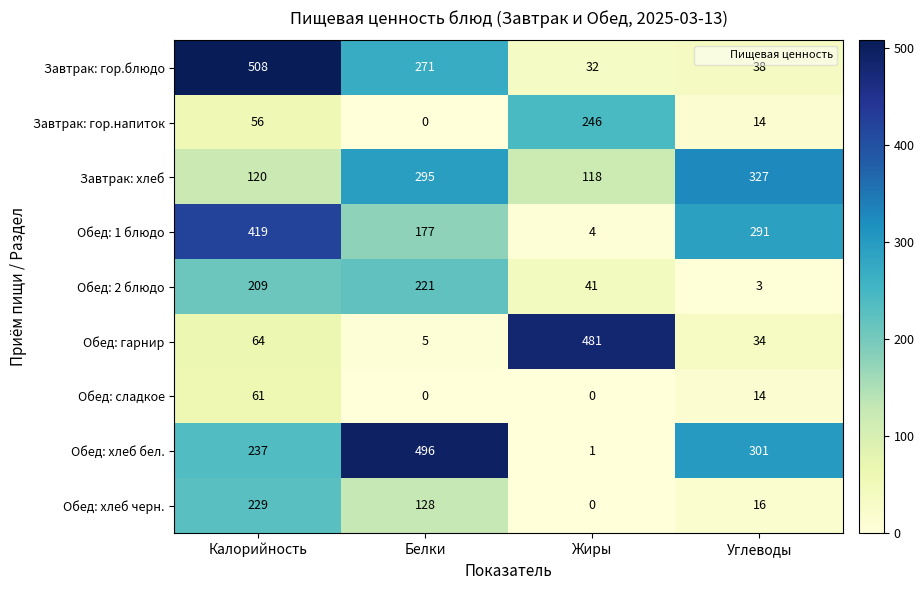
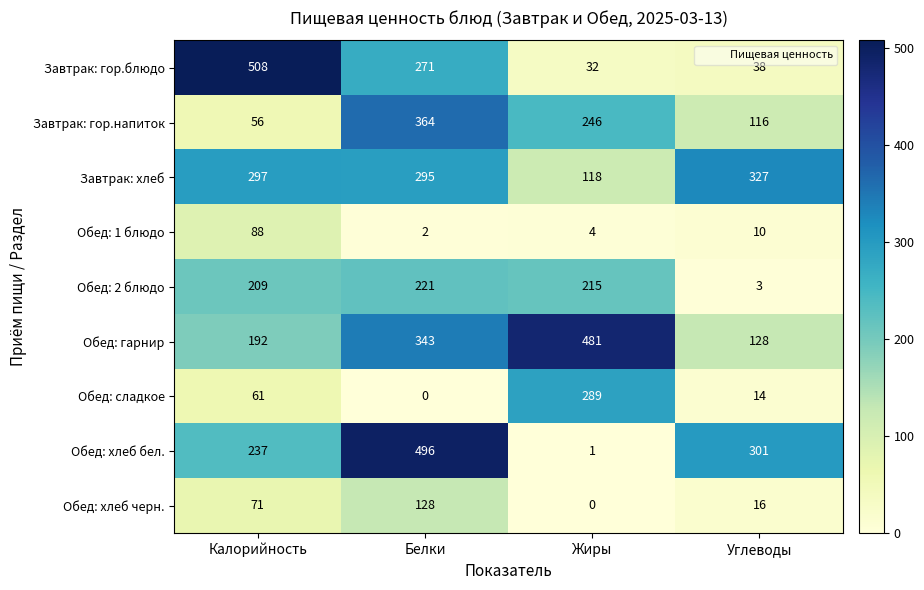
  {
    "Завтрак: гор.блюдо": {
      "Калорийность": 508,
      "Белки": 271,
      "Жиры": 32
    },
    "Завтрак: гор.напиток": {
      "Калорийность": 56,
-     "Белки": 0,
+     "Белки": 364,
      "Жиры": 246,
-     "Углеводы": 14
+     "Углеводы": 116
    },
    "Завтрак: хлеб": {
-     "Калорийность": 120,
+     "Калорийность": 297,
      "Белки": 295,
      "Жиры": 118,
      "Углеводы": 327
    },
    "Обед: 1 блюдо": {
-     "Калорийность": 419,
-     "Белки": 177,
+     "Калорийность": 88,
+     "Белки": 2,
      "Жиры": 4,
-     "Углеводы": 291
+     "Углеводы": 10
    },
    "Обед: 2 блюдо": {
      "Калорийность": 209,
      "Белки": 221,
-     "Жиры": 41,
+     "Жиры": 215,
      "Углеводы": 3
    },
    "Обед: гарнир": {
-     "Калорийность": 64,
-     "Белки": 5,
+     "Калорийность": 192,
+     "Белки": 343,
      "Жиры": 481,
-     "Углеводы": 34
+     "Углеводы": 128
    },
    "Обед: сладкое": {
      "Калорийность": 61,
      "Белки": 0,
-     "Жиры": 0,
+     "Жиры": 289,
      "Углеводы": 14
    },
    "Обед: хлеб бел.": {
      "Калорийность": 237,
      "Белки": 496,
      "Жиры": 1,
      "Углеводы": 301
    },
    "Обед: хлеб черн.": {
-     "Калорийность": 229,
+     "Калорийность": 71,
      "Белки": 128,
      "Жиры": 0,
      "Углеводы": 16
    }
  }
